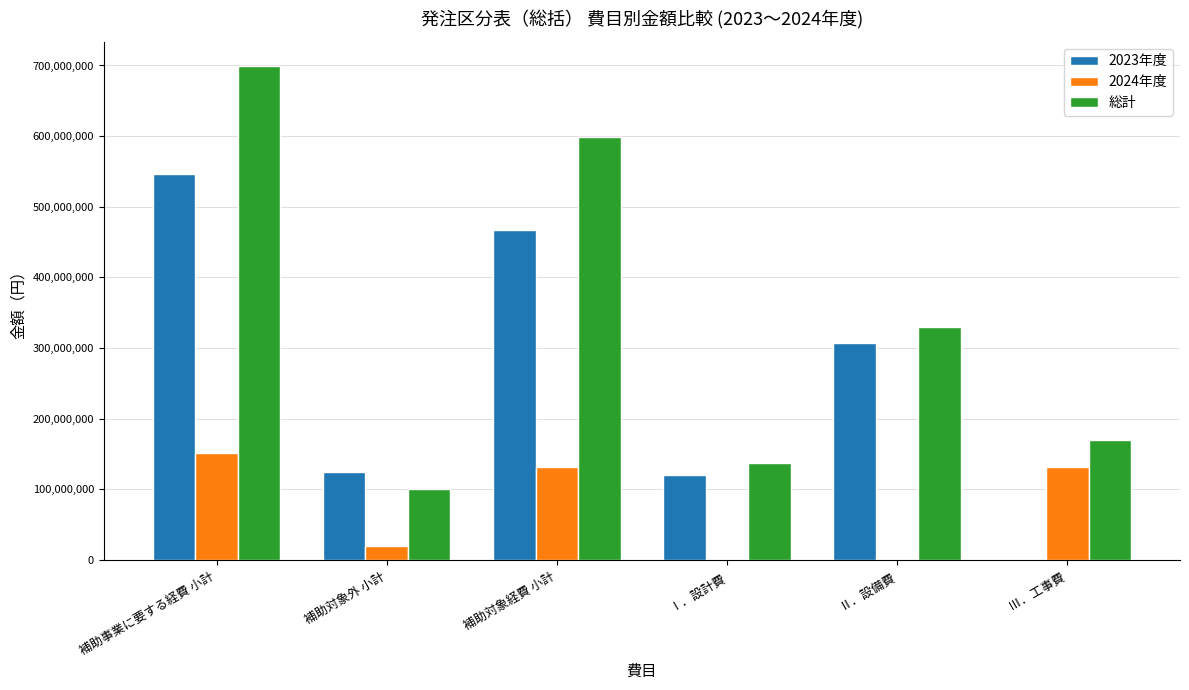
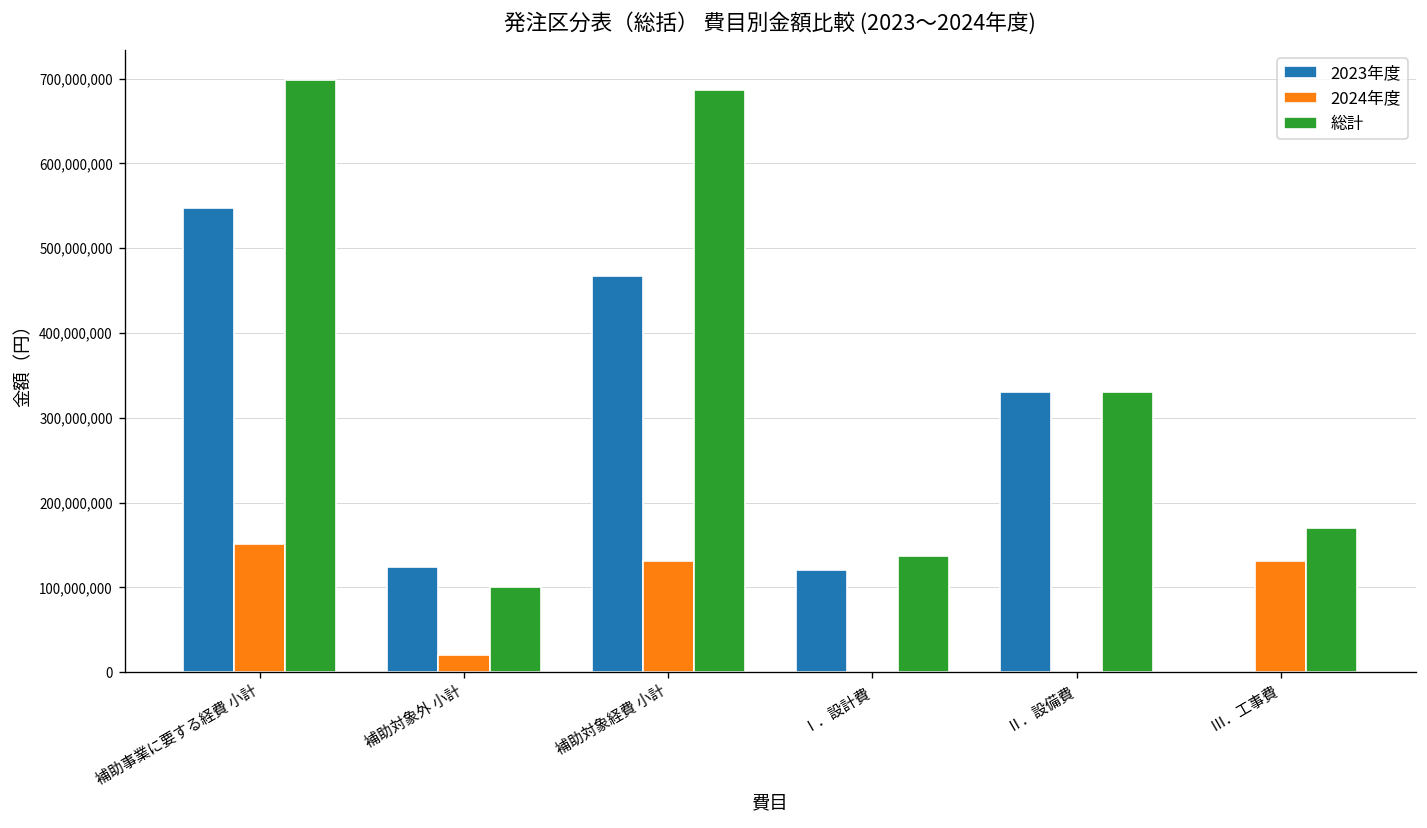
  {
    "2023年度": {
      "補助事業に要する経費 小計": "550,000,000",
      "補助対象外 小計": "120,000,000",
      "補助対象経費 小計": "470,000,000",
      "Ⅰ．設計費": "120,000,000",
-     "Ⅱ．設備費": "310,000,000",
+     "Ⅱ．設備費": "330,000,000",
      "Ⅲ．工事費": "0"
    },
    "2024年度": {
      "補助事業に要する経費 小計": "150,000,000",
      "補助対象外 小計": "20,000,000",
      "補助対象経費 小計": "130,000,000",
      "Ⅰ．設計費": "0",
      "Ⅱ．設備費": "0",
      "Ⅲ．工事費": "130,000,000"
    },
    "総計": {
      "補助事業に要する経費 小計": "700,000,000",
      "補助対象外 小計": "100,000,000",
-     "補助対象経費 小計": "600,000,000",
+     "補助対象経費 小計": "690,000,000",
      "Ⅰ．設計費": "140,000,000",
      "Ⅱ．設備費": "330,000,000",
      "Ⅲ．工事費": "170,000,000"
    }
  }
